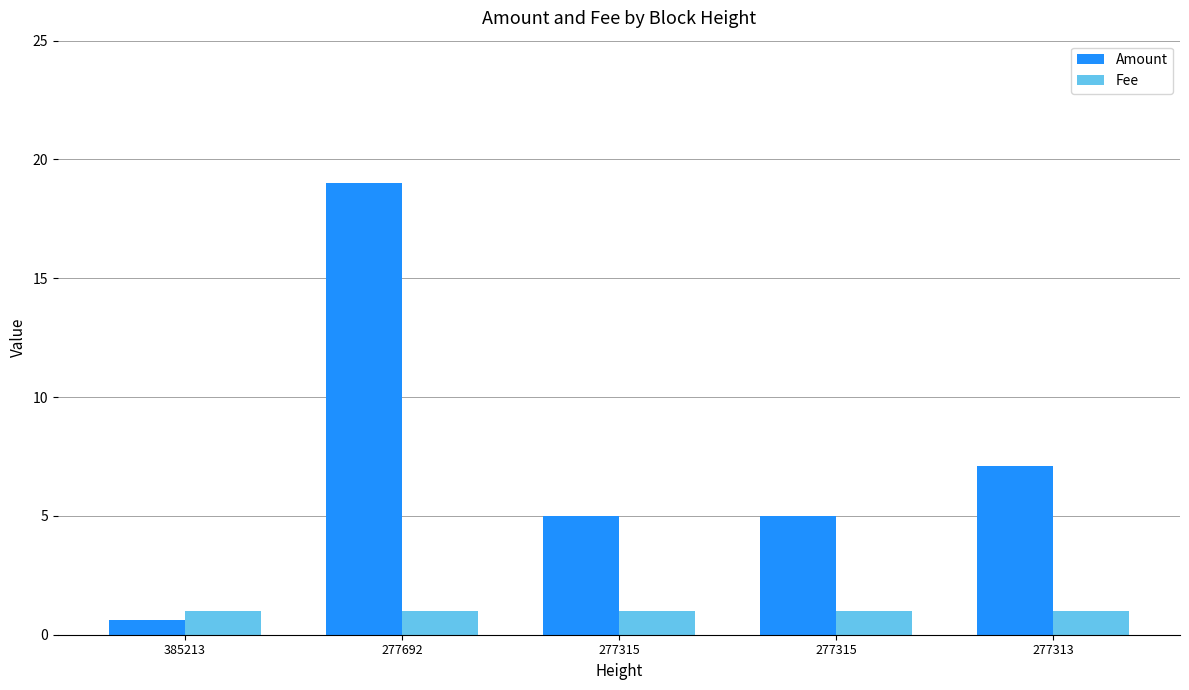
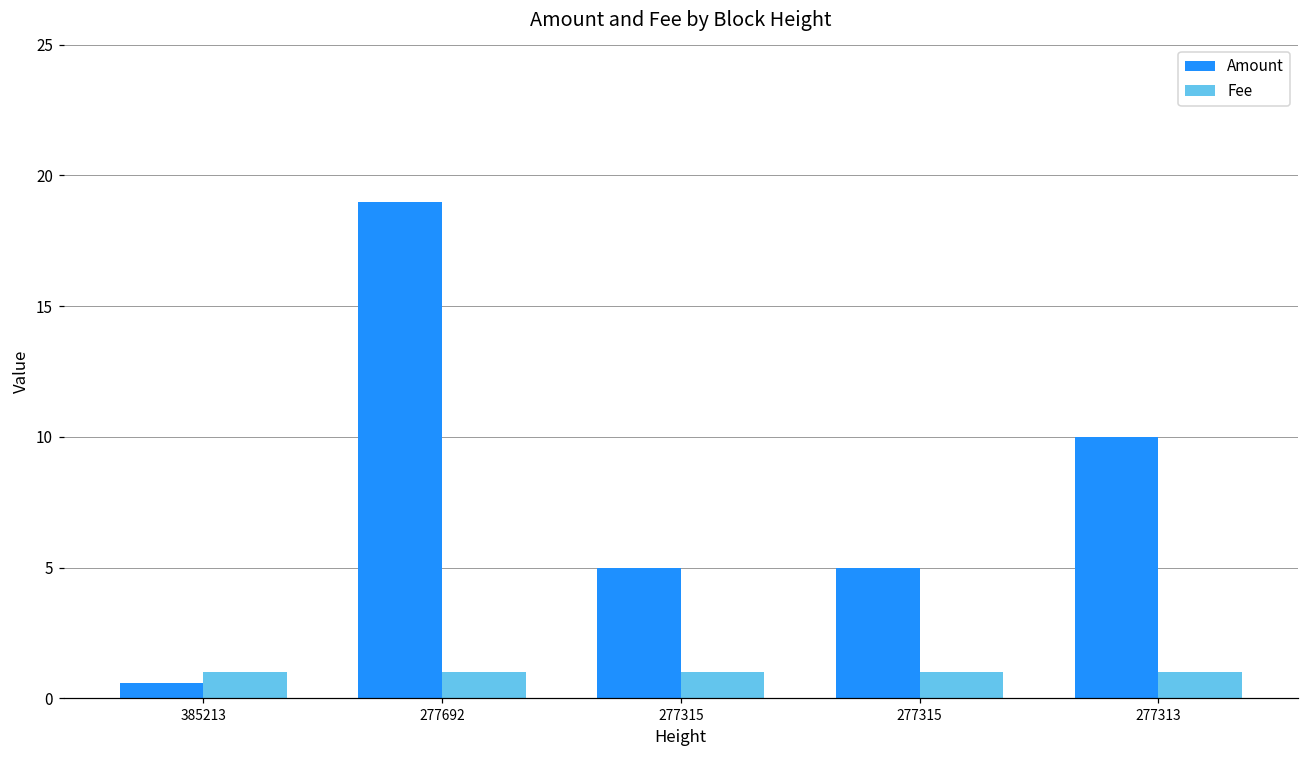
  {
    "Amount": {
      "385213": 0.6,
      "277692": 19.0,
-     "277313": 7.1
+     "277313": 10.0
    },
    "Fee": {
      "385213": 1.0,
      "277692": 1.0,
      "277313": 1.0
    }
  }
